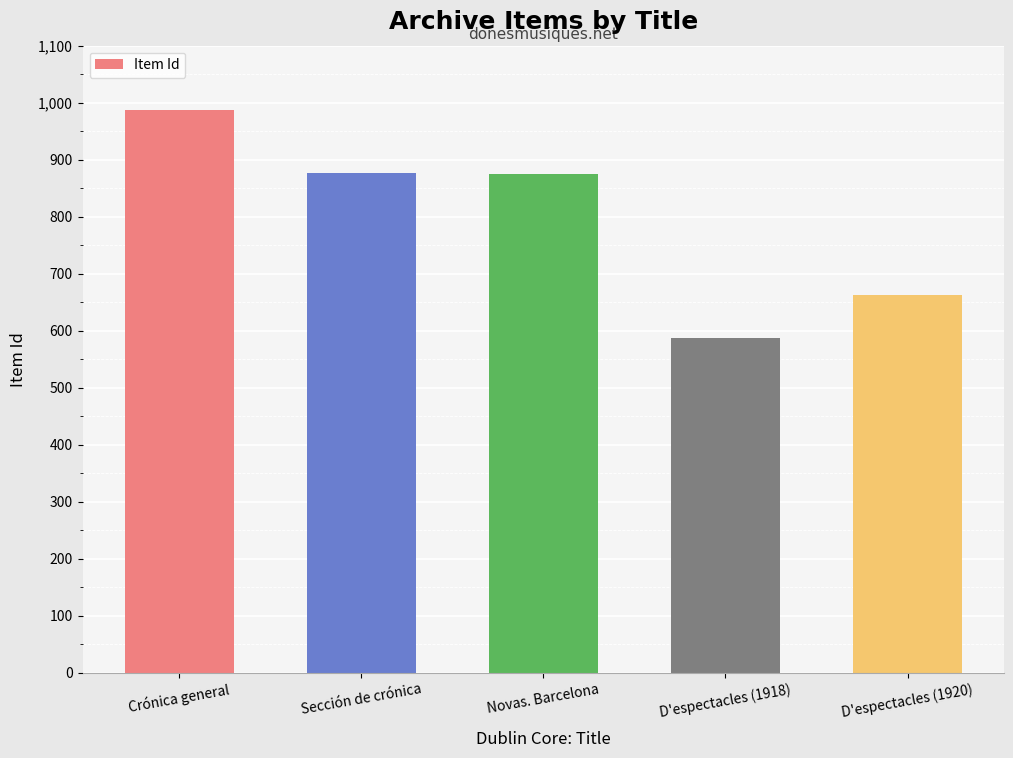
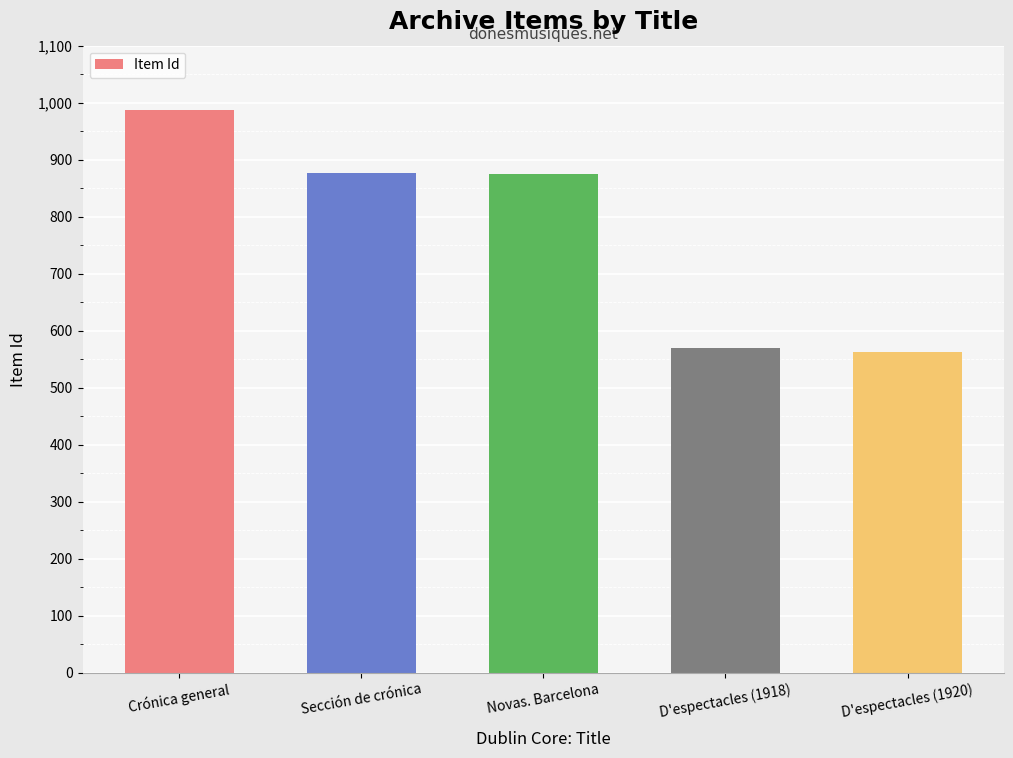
  {
    "Crónica general": 990,
    "Sección de crónica": 880,
    "Novas. Barcelona": 870,
-   "D'espectacles (1918)": 590,
-   "D'espectacles (1920)": 660
+   "D'espectacles (1918)": 570,
+   "D'espectacles (1920)": 560
  }
